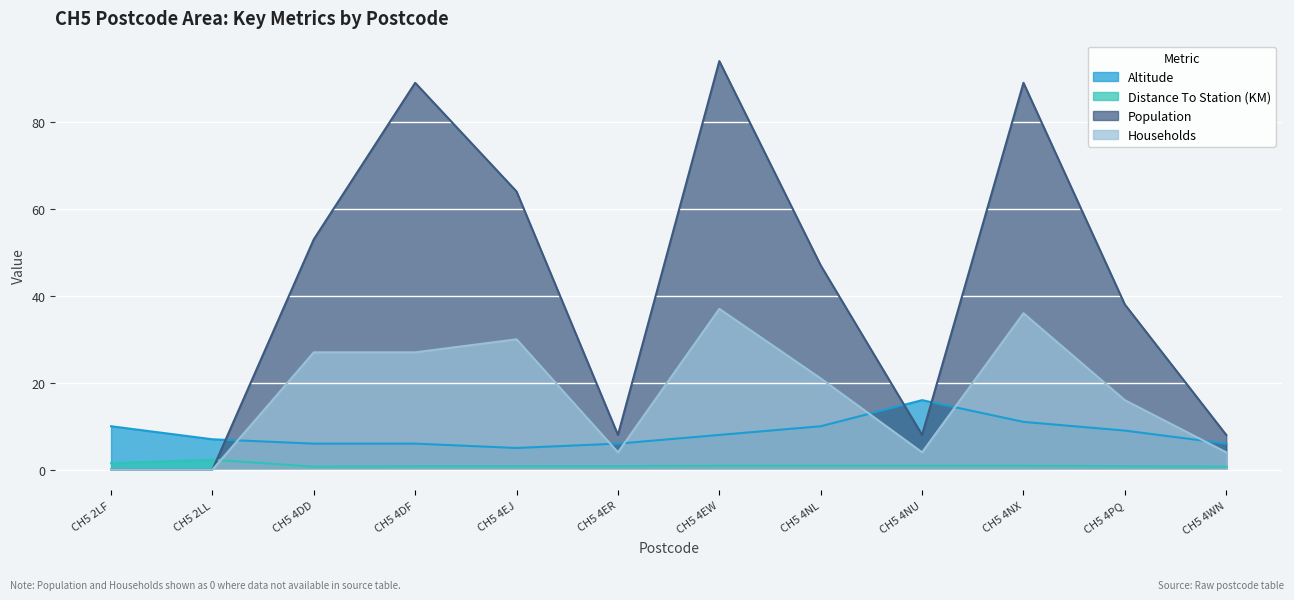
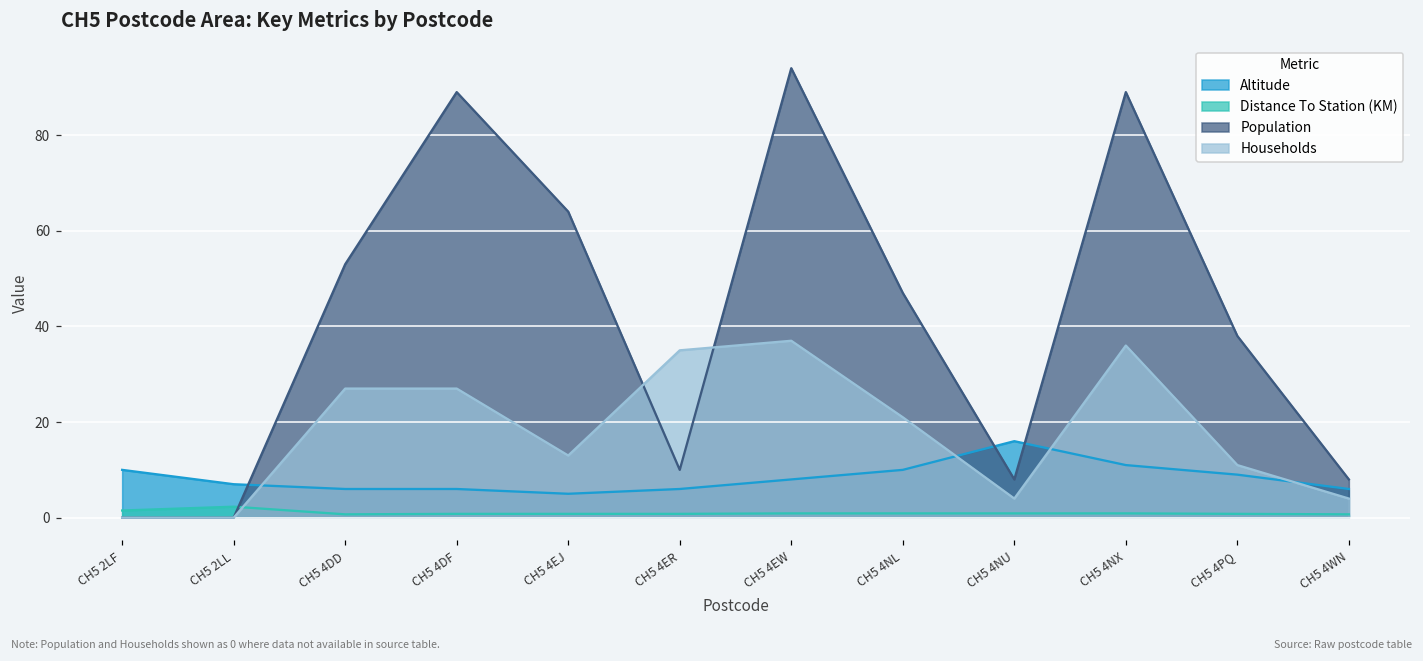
  {
    "Population": {
      "CH5 4DD": 53,
      "CH5 4DF": 89,
      "CH5 4EJ": 64,
-     "CH5 4ER": 8,
+     "CH5 4ER": 10,
      "CH5 4EW": 94,
      "CH5 4NL": 47,
      "CH5 4NU": 8,
      "CH5 4NX": 89,
      "CH5 4PQ": 38,
      "CH5 4WN": 8
    },
    "Households": {
      "CH5 4DD": 27,
      "CH5 4DF": 27,
-     "CH5 4EJ": 30,
-     "CH5 4ER": 4,
+     "CH5 4EJ": 13,
+     "CH5 4ER": 35,
      "CH5 4EW": 37,
      "CH5 4NL": 21,
      "CH5 4NU": 4,
      "CH5 4NX": 36,
-     "CH5 4PQ": 16,
+     "CH5 4PQ": 11,
      "CH5 4WN": 4
    }
  }
